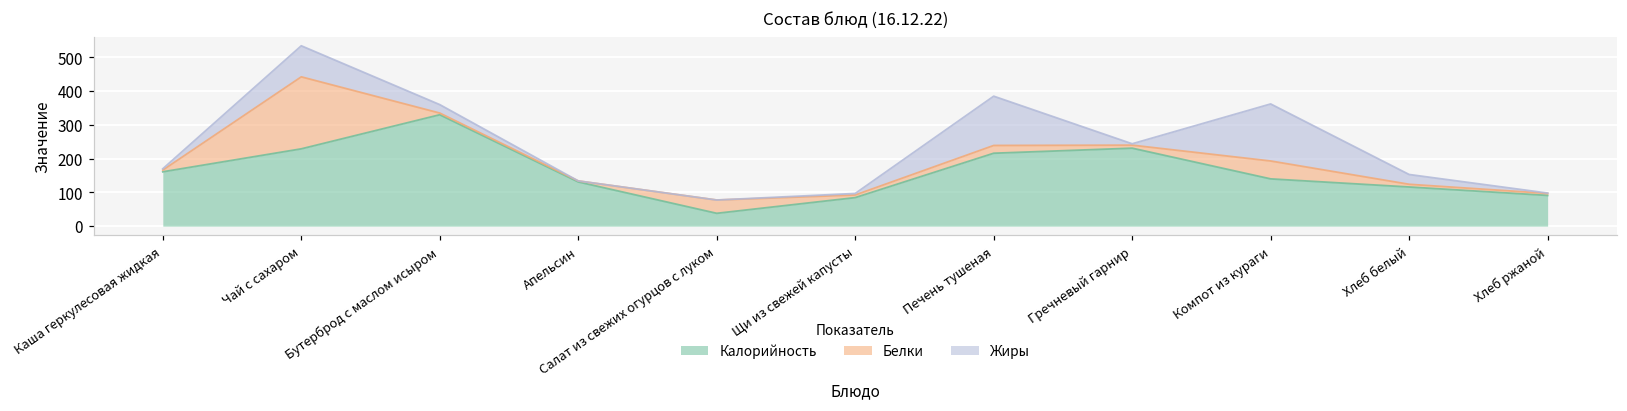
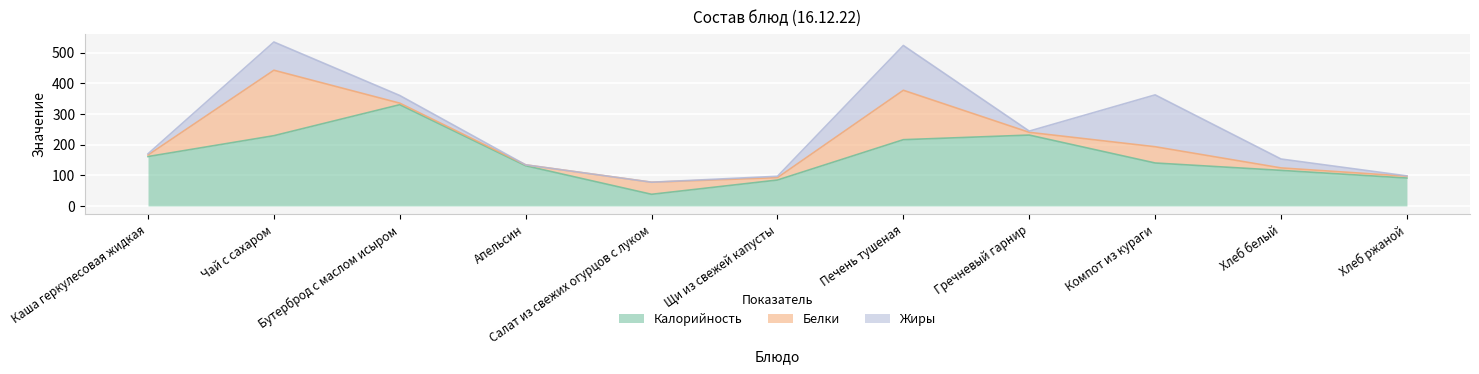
  {
    "Калорийность": {
      "Чай с сахаром": 230,
      "Салат из свежих огурцов с луком": 40,
      "Печень тушеная": 220,
      "Гречневый гарнир": 230,
      "Компот из кураги": 140
    },
    "Белки": {
      "Чай с сахаром": 210,
-     "Печень тушеная": 20,
+     "Печень тушеная": 160,
      "Компот из кураги": 50
    },
    "Жиры": {
      "Чай с сахаром": 90,
      "Бутерброд с маслом исыром": 30,
      "Печень тушеная": 150,
      "Компот из кураги": 170,
      "Хлеб белый": 30
    }
  }
